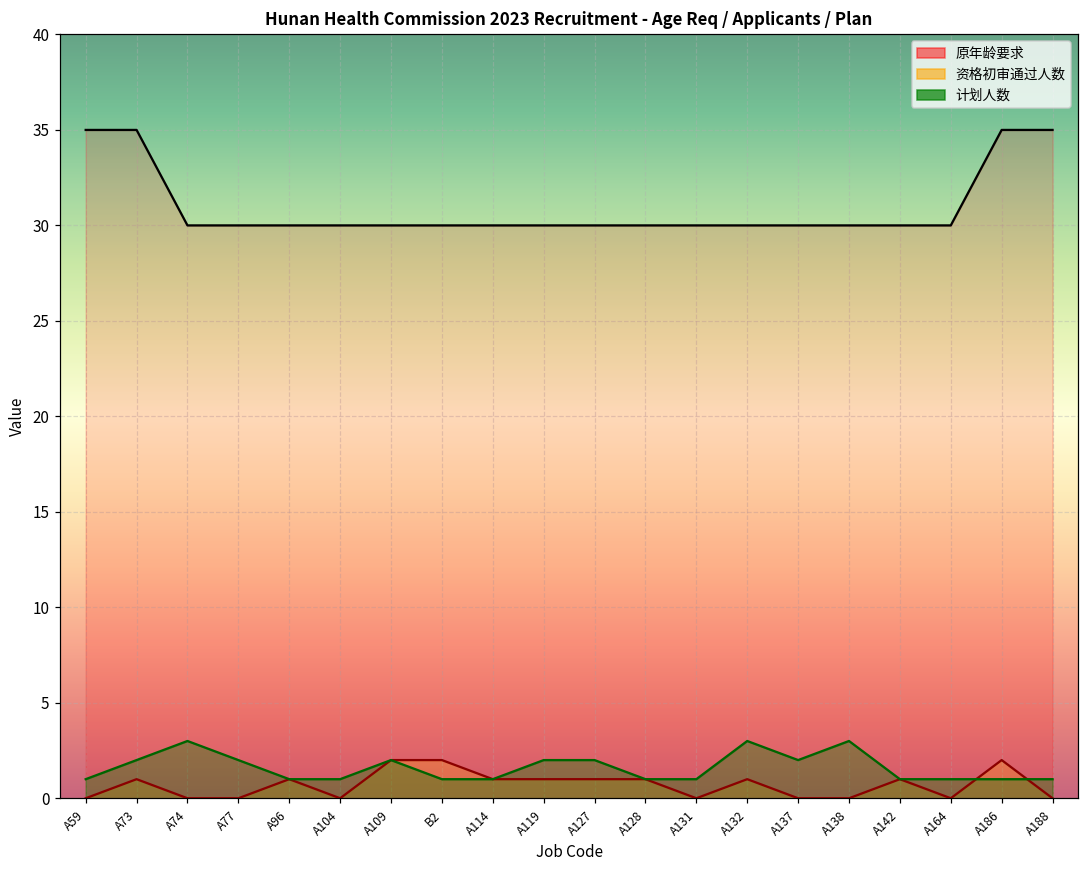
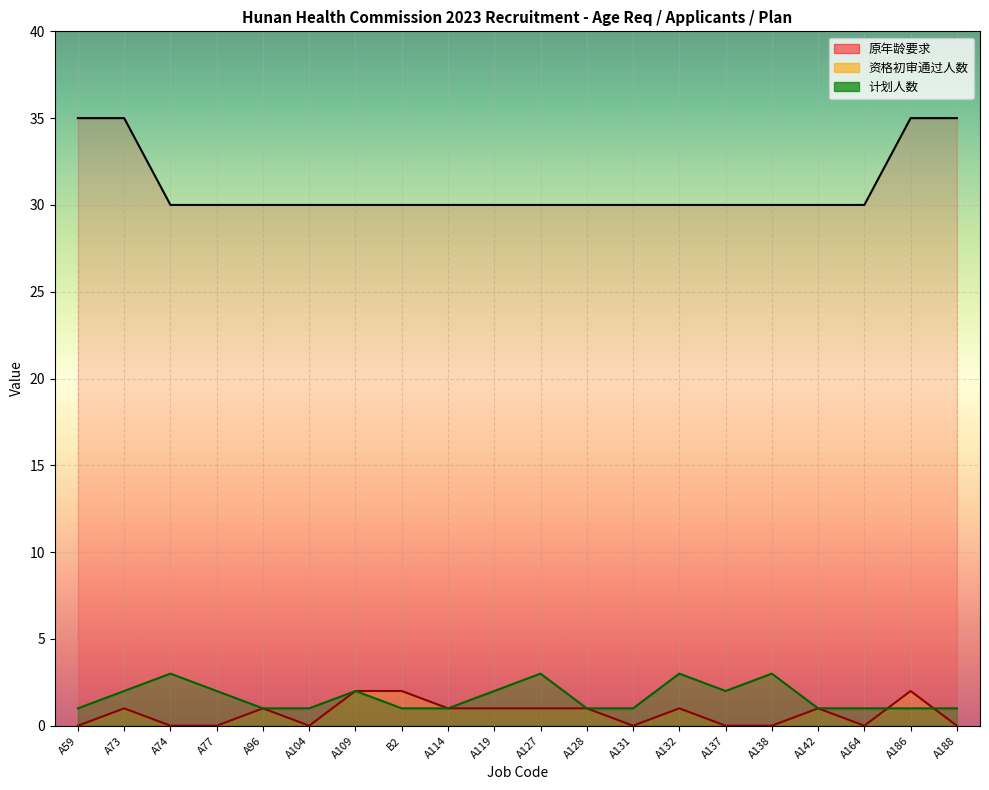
  {
    "计划人数": {
      "A59": 1,
      "A73": 2,
      "A74": 3,
      "A77": 2,
      "A104": 1,
      "B2": 1,
      "A119": 2,
-     "A127": 2,
+     "A127": 3,
      "A131": 1,
      "A132": 3,
      "A137": 2,
      "A138": 3,
      "A164": 1,
      "A186": 1,
      "A188": 1
    }
  }
